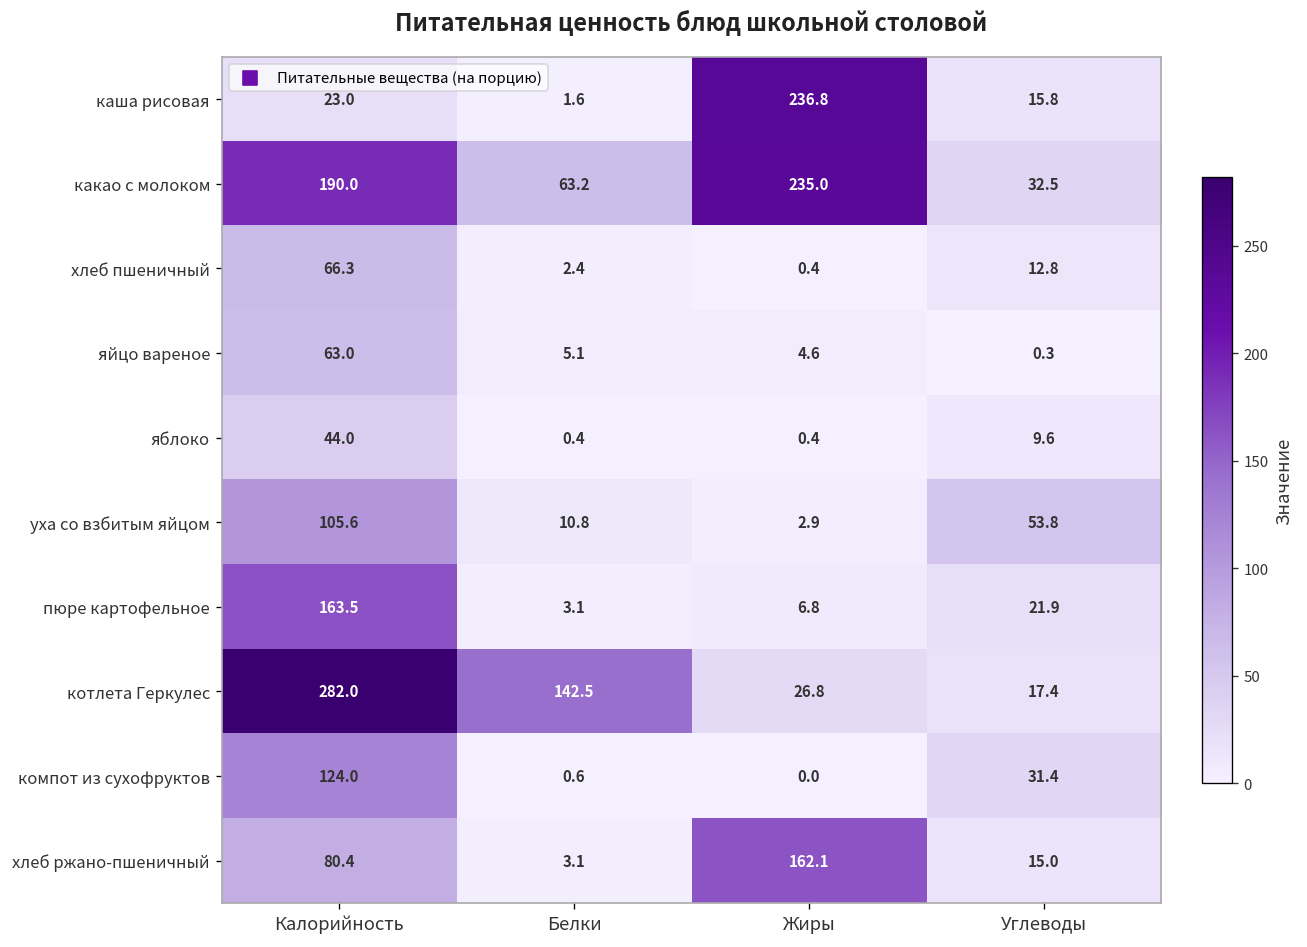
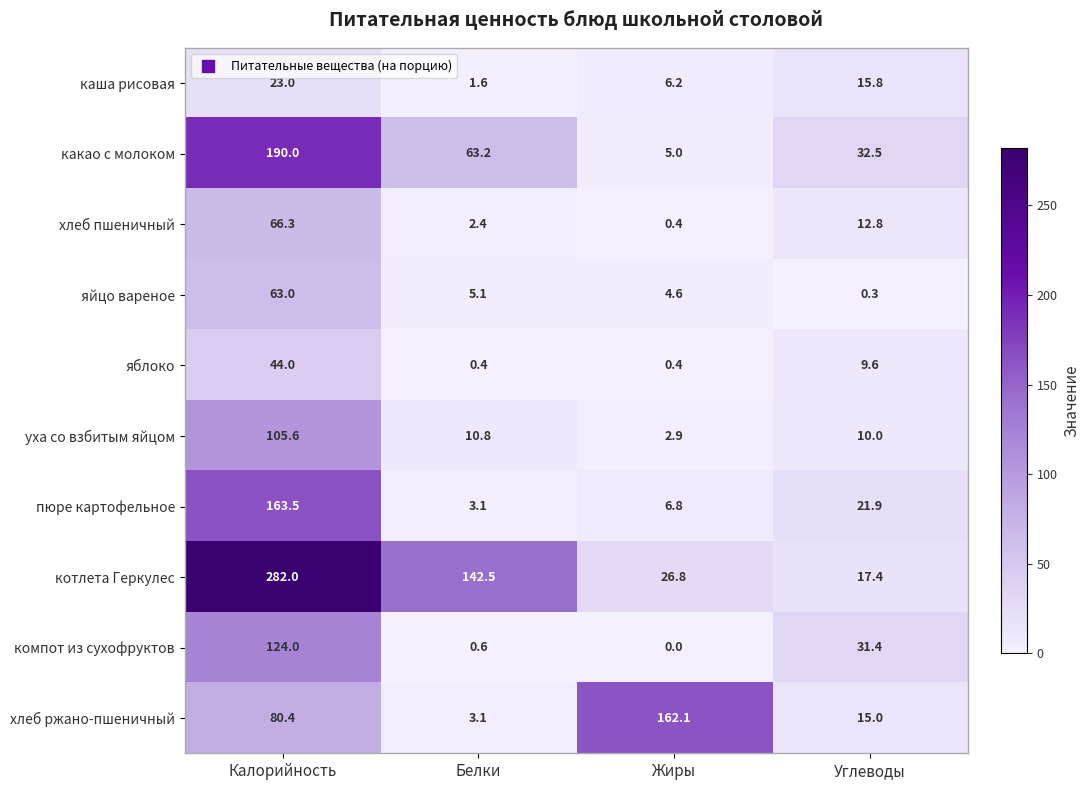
  {
    "каша рисовая": {
      "Белки": 1.6,
-     "Жиры": 236.8,
+     "Жиры": 6.2,
      "Углеводы": 15.8
    },
    "какао с молоком": {
      "Калорийность": 190.0,
      "Белки": 63.2,
-     "Жиры": 235.0,
+     "Жиры": 5.0,
      "Углеводы": 32.5
    },
    "хлеб пшеничный": {
      "Калорийность": 66.3,
      "Белки": 2.4,
      "Жиры": 0.4,
      "Углеводы": 12.8
    },
    "яйцо вареное": {
      "Калорийность": 63.0,
      "Белки": 5.1,
      "Жиры": 4.6,
      "Углеводы": 0.3
    },
    "яблоко": {
      "Калорийность": 44.0,
      "Белки": 0.4,
      "Жиры": 0.4,
      "Углеводы": 9.6
    },
    "уха со взбитым яйцом": {
      "Калорийность": 105.6,
      "Белки": 10.8,
      "Жиры": 2.9,
-     "Углеводы": 53.8
+     "Углеводы": 10.0
    },
    "пюре картофельное": {
      "Калорийность": 163.5,
      "Белки": 3.1,
      "Жиры": 6.8,
      "Углеводы": 21.9
    },
    "котлета Геркулес": {
      "Калорийность": 282.0,
      "Белки": 142.5,
      "Жиры": 26.8,
      "Углеводы": 17.4
    },
    "компот из сухофруктов": {
      "Калорийность": 124.0,
      "Белки": 0.6,
      "Жиры": 0.0,
      "Углеводы": 31.4
    },
    "хлеб ржано-пшеничный": {
      "Калорийность": 80.4,
      "Белки": 3.1,
      "Жиры": 162.1,
      "Углеводы": 15.0
    }
  }
